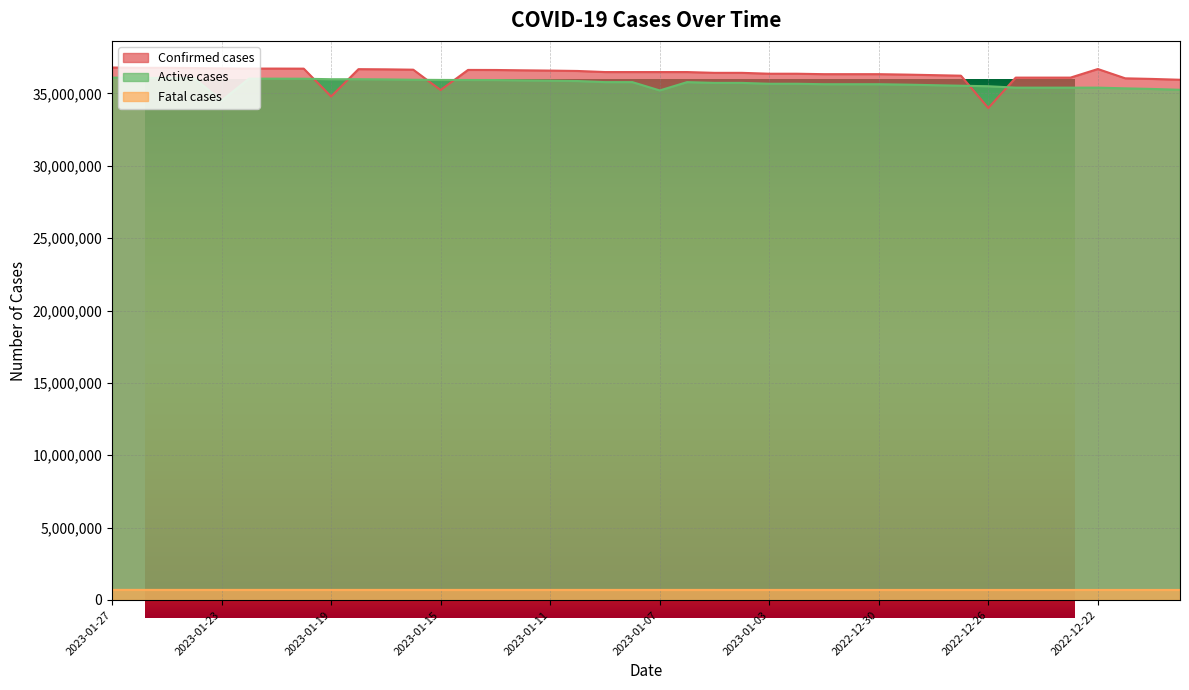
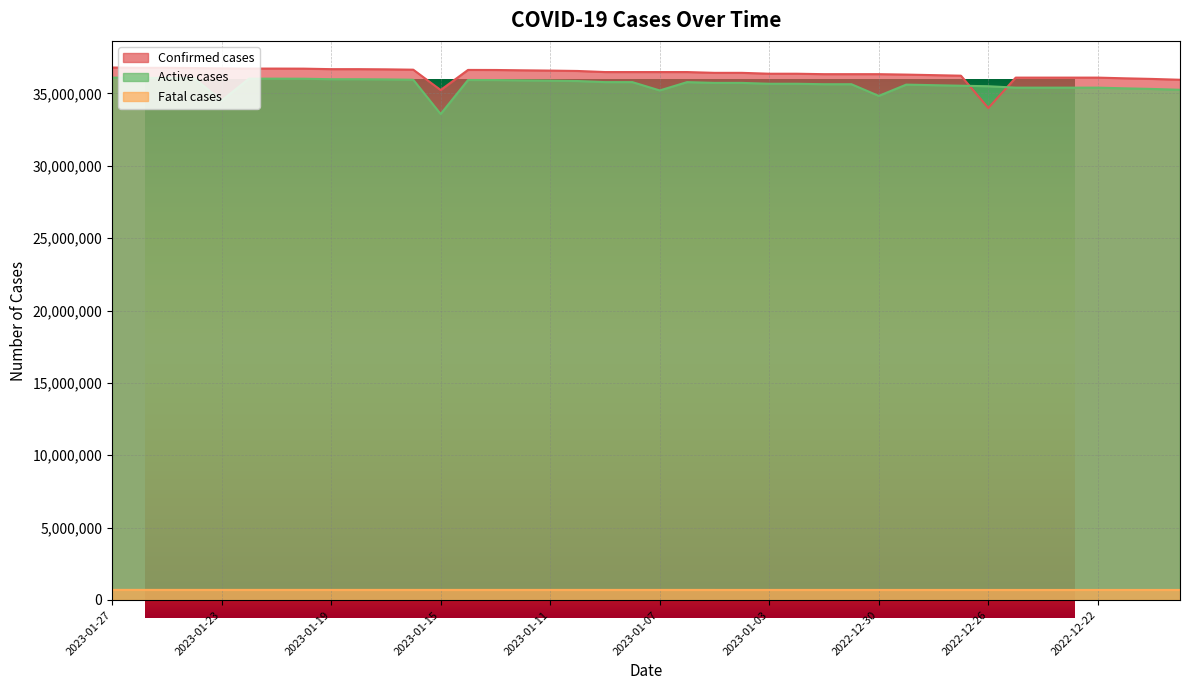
  {
    "COVID-19 Cases Over Time": {
      "Confirmed cases": {
        "2023-01-27": "36,800,000",
-       "2023-01-19": "34,800,000",
+       "2023-01-19": "36,700,000",
        "2023-01-15": "35,200,000",
        "2023-01-11": "36,600,000",
        "2023-01-07": "36,500,000",
        "2023-01-03": "36,400,000",
        "2022-12-30": "36,300,000",
        "2022-12-26": "34,000,000",
-       "2022-12-22": "36,700,000"
+       "2022-12-22": "36,100,000"
      },
      "Active cases": {
        "2023-01-27": "36,100,000",
        "2023-01-19": "36,000,000",
-       "2023-01-15": "35,900,000",
+       "2023-01-15": "33,600,000",
        "2023-01-11": "35,900,000",
        "2023-01-07": "35,200,000",
        "2023-01-03": "35,700,000",
-       "2022-12-30": "35,600,000",
+       "2022-12-30": "34,800,000",
        "2022-12-26": "35,500,000",
        "2022-12-22": "35,400,000"
      },
      "Fatal cases": {
        "2023-01-27": "700,000",
        "2023-01-23": "700,000",
        "2023-01-19": "700,000",
        "2023-01-15": "700,000",
        "2023-01-11": "700,000",
        "2023-01-07": "700,000",
        "2023-01-03": "700,000",
        "2022-12-30": "700,000",
        "2022-12-26": "700,000",
        "2022-12-22": "700,000"
      }
    }
  }
